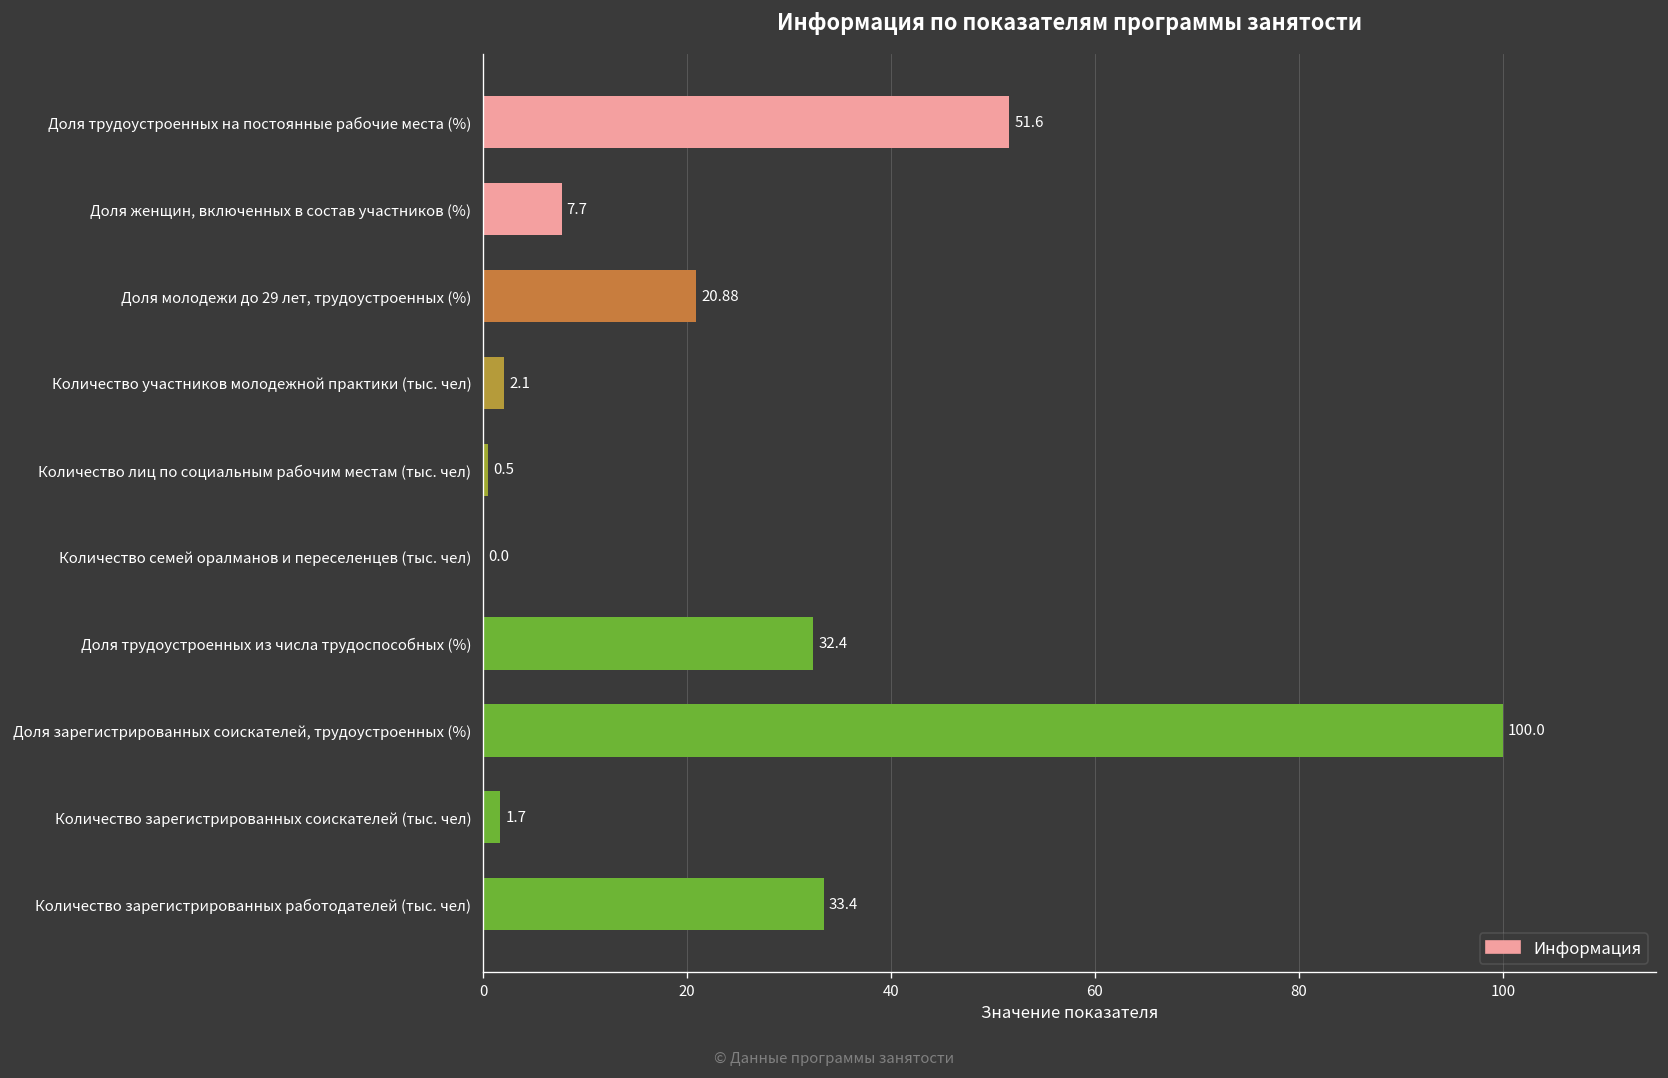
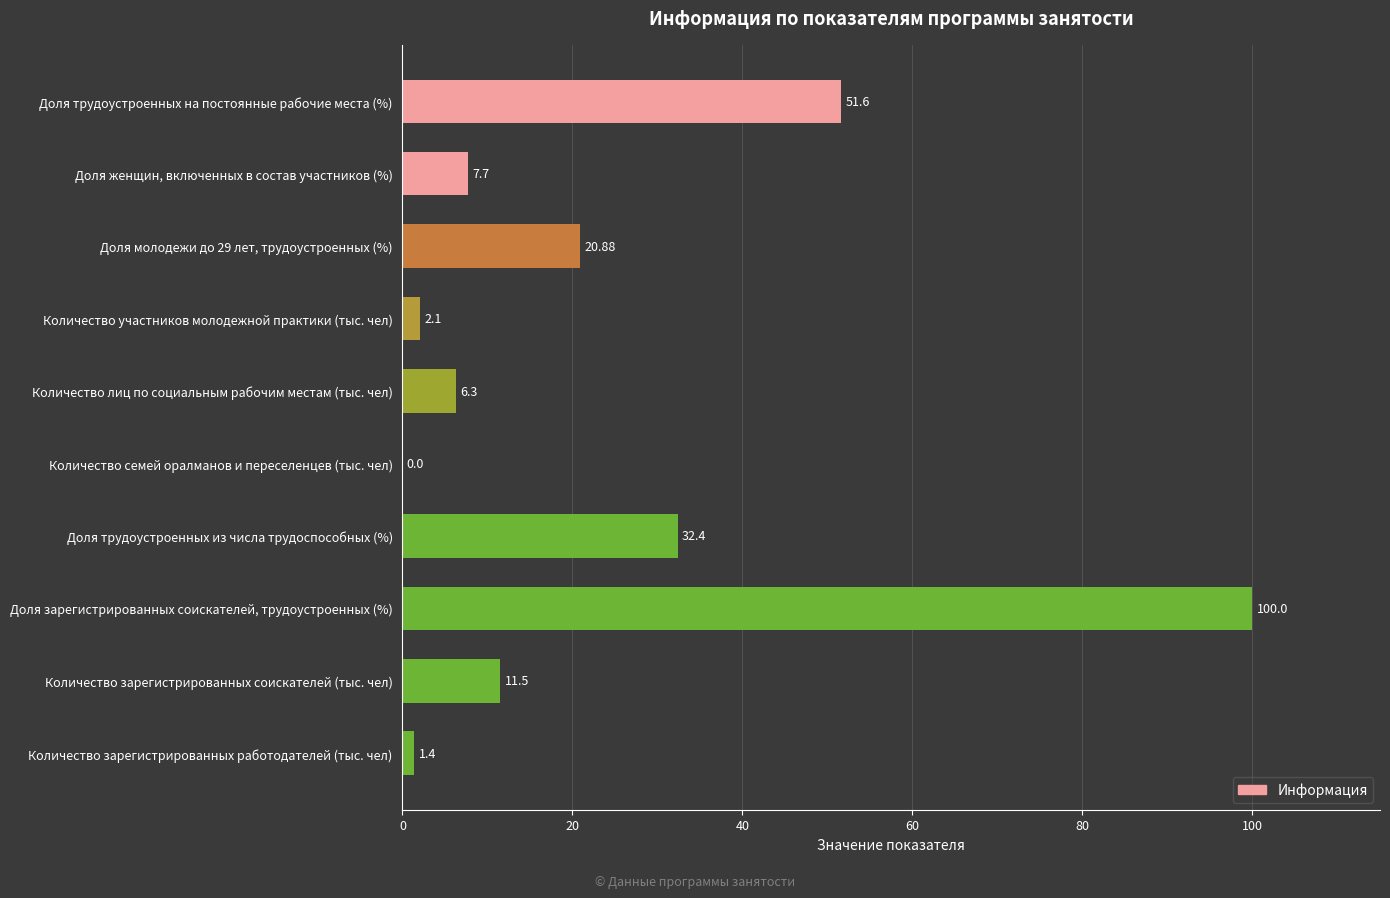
  {
    "Доля трудоустроенных на постоянные рабочие места (%)": 51.6,
    "Доля женщин, включенных в состав участников (%)": 7.7,
    "Доля молодежи до 29 лет, трудоустроенных (%)": 20.88,
    "Количество участников молодежной практики (тыс. чел)": 2.1,
-   "Количество лиц по социальным рабочим местам (тыс. чел)": 0.5,
+   "Количество лиц по социальным рабочим местам (тыс. чел)": 6.3,
    "Количество семей оралманов и переселенцев (тыс. чел)": 0.0,
    "Доля трудоустроенных из числа трудоспособных (%)": 32.4,
    "Доля зарегистрированных соискателей, трудоустроенных (%)": 100.0,
-   "Количество зарегистрированных соискателей (тыс. чел)": 1.7,
-   "Количество зарегистрированных работодателей (тыс. чел)": 33.4
+   "Количество зарегистрированных соискателей (тыс. чел)": 11.5,
+   "Количество зарегистрированных работодателей (тыс. чел)": 1.4
  }
